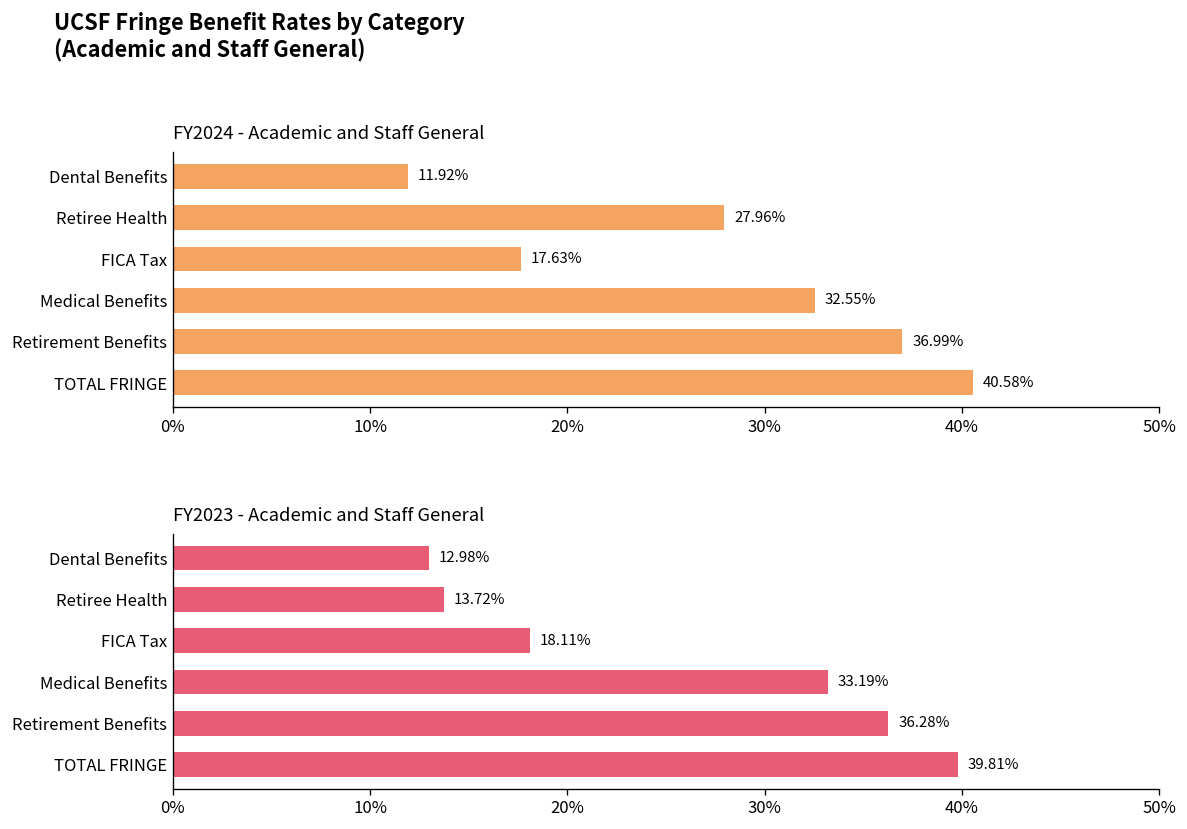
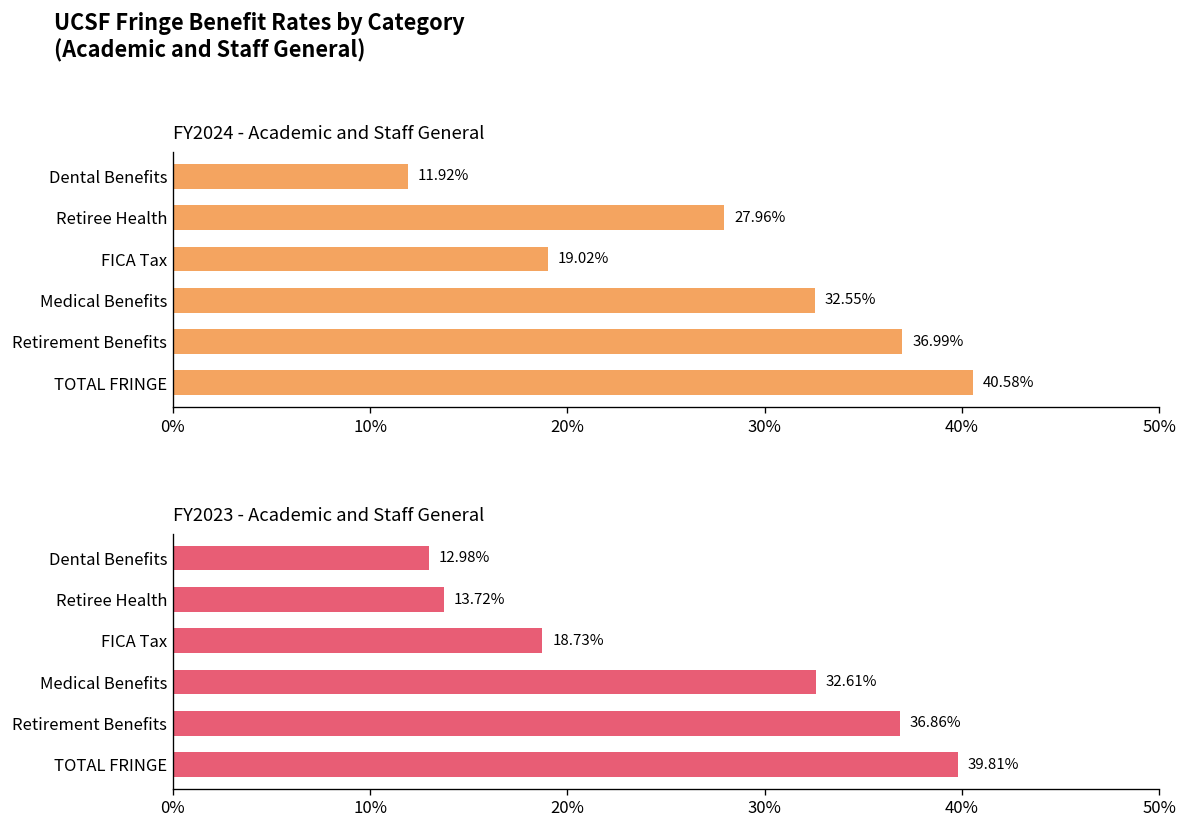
  {
    "FY2024 - Academic and Staff General": {
      "Dental Benefits": "11.92%",
      "Retiree Health": "27.96%",
-     "FICA Tax": "17.63%",
+     "FICA Tax": "19.02%",
      "Medical Benefits": "32.55%",
      "Retirement Benefits": "36.99%",
      "TOTAL FRINGE": "40.58%"
    },
    "FY2023 - Academic and Staff General": {
      "Dental Benefits": "12.98%",
      "Retiree Health": "13.72%",
-     "FICA Tax": "18.11%",
-     "Medical Benefits": "33.19%",
-     "Retirement Benefits": "36.28%",
+     "FICA Tax": "18.73%",
+     "Medical Benefits": "32.61%",
+     "Retirement Benefits": "36.86%",
      "TOTAL FRINGE": "39.81%"
    }
  }
